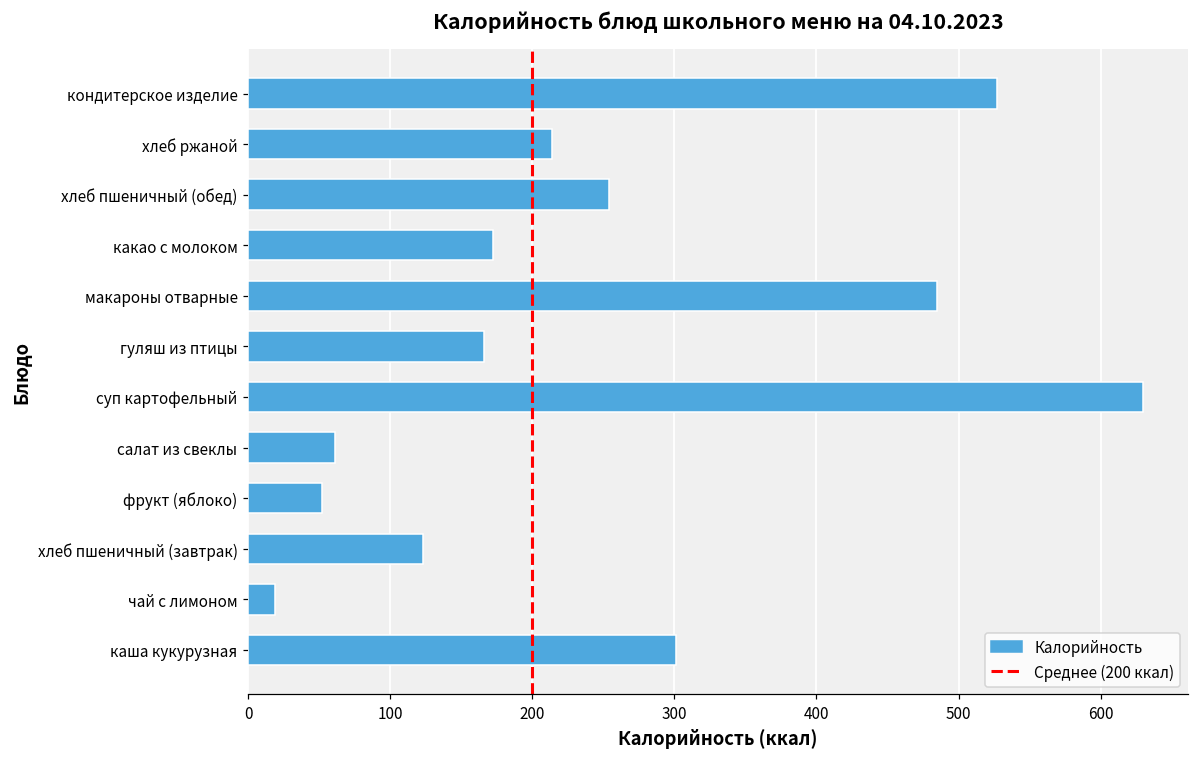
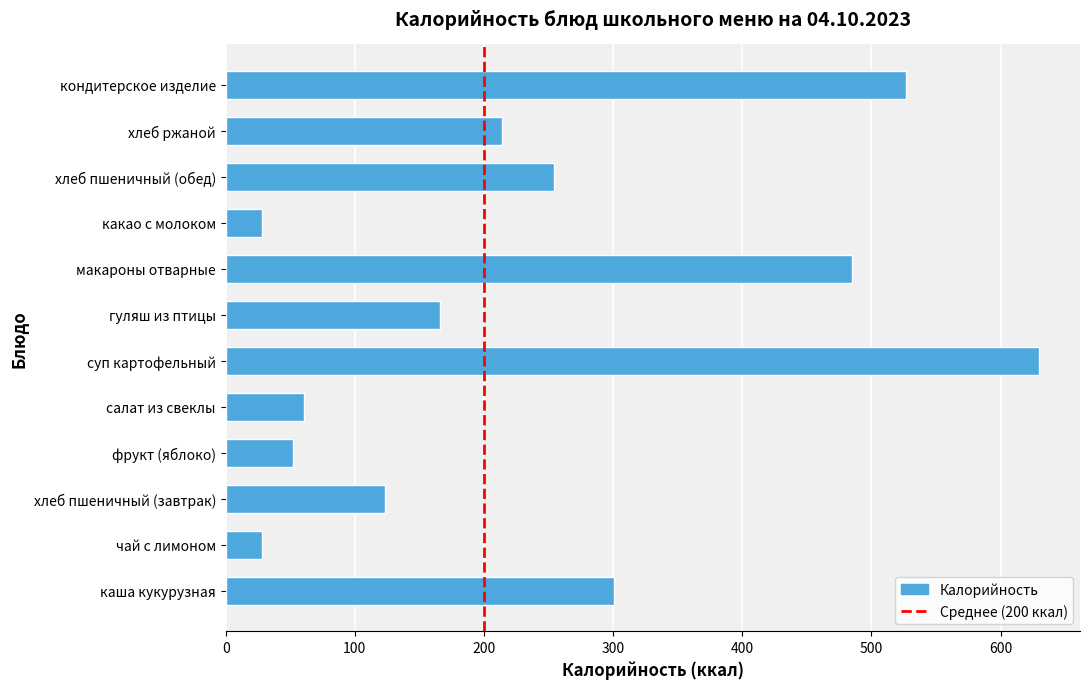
  {
    "кондитерское изделие": 527,
    "хлеб ржаной": 214,
    "хлеб пшеничный (обед)": 254,
-   "какао с молоком": 172,
+   "какао с молоком": 28,
    "макароны отварные": 485,
    "гуляш из птицы": 166,
    "суп картофельный": 630,
    "салат из свеклы": 61,
    "фрукт (яблоко)": 52,
    "хлеб пшеничный (завтрак)": 123,
-   "чай с лимоном": 19,
+   "чай с лимоном": 28,
    "каша кукурузная": 301
  }
